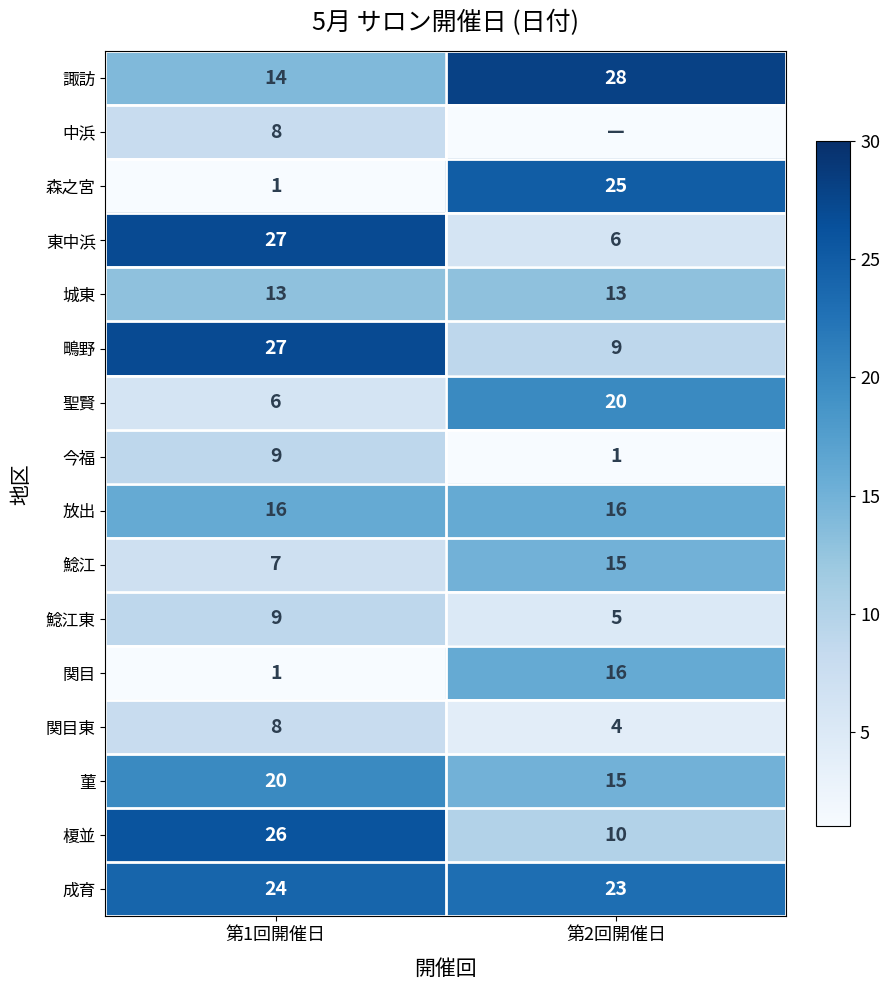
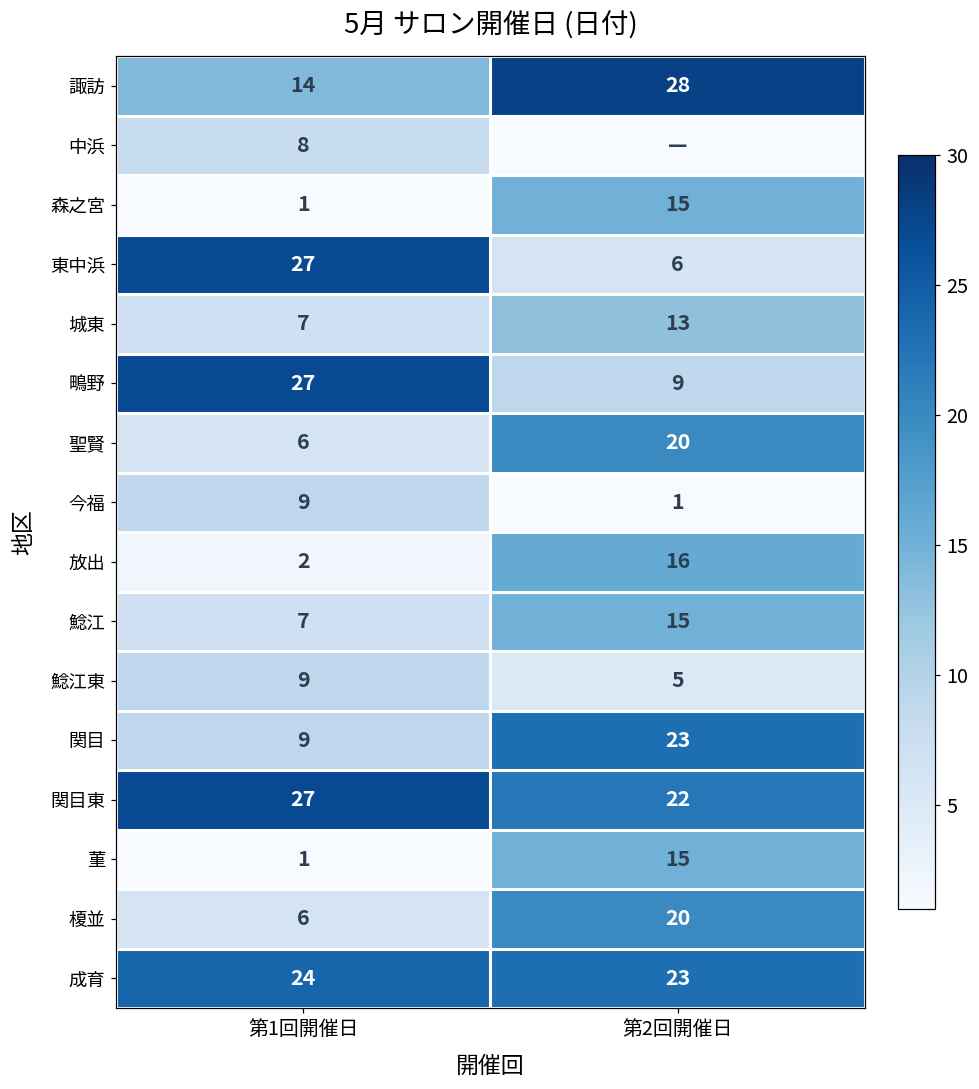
  {
    "諏訪": {
      "第1回開催日": 14,
      "第2回開催日": 28
    },
    "中浜": {
      "第1回開催日": 8
    },
    "森之宮": {
      "第1回開催日": 1,
-     "第2回開催日": 25
+     "第2回開催日": 15
    },
    "東中浜": {
      "第1回開催日": 27,
      "第2回開催日": 6
    },
    "城東": {
-     "第1回開催日": 13,
+     "第1回開催日": 7,
      "第2回開催日": 13
    },
    "鴫野": {
      "第1回開催日": 27,
      "第2回開催日": 9
    },
    "聖賢": {
      "第1回開催日": 6,
      "第2回開催日": 20
    },
    "今福": {
      "第1回開催日": 9,
      "第2回開催日": 1
    },
    "放出": {
-     "第1回開催日": 16,
+     "第1回開催日": 2,
      "第2回開催日": 16
    },
    "鯰江": {
      "第1回開催日": 7,
      "第2回開催日": 15
    },
    "鯰江東": {
      "第1回開催日": 9,
      "第2回開催日": 5
    },
    "関目": {
-     "第1回開催日": 1,
-     "第2回開催日": 16
+     "第1回開催日": 9,
+     "第2回開催日": 23
    },
    "関目東": {
-     "第1回開催日": 8,
-     "第2回開催日": 4
+     "第1回開催日": 27,
+     "第2回開催日": 22
    },
    "菫": {
-     "第1回開催日": 20,
+     "第1回開催日": 1,
      "第2回開催日": 15
    },
    "榎並": {
-     "第1回開催日": 26,
-     "第2回開催日": 10
+     "第1回開催日": 6,
+     "第2回開催日": 20
    },
    "成育": {
      "第1回開催日": 24,
      "第2回開催日": 23
    }
  }
